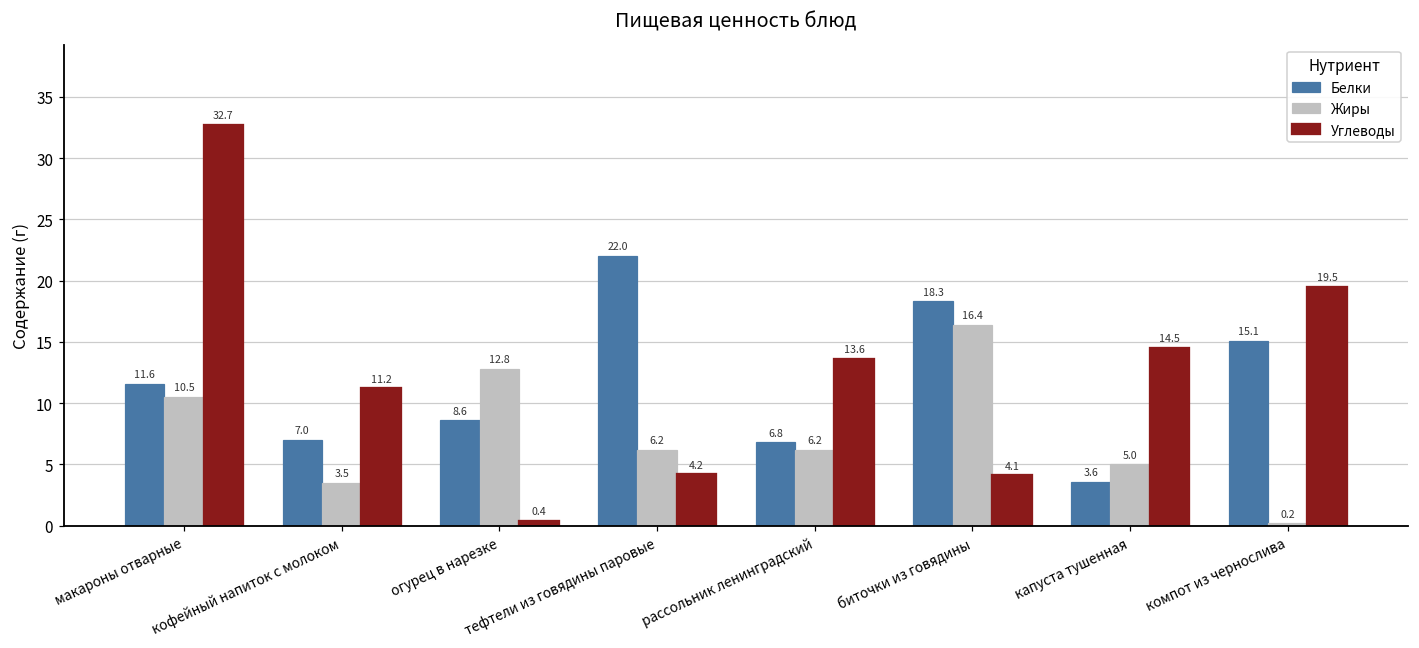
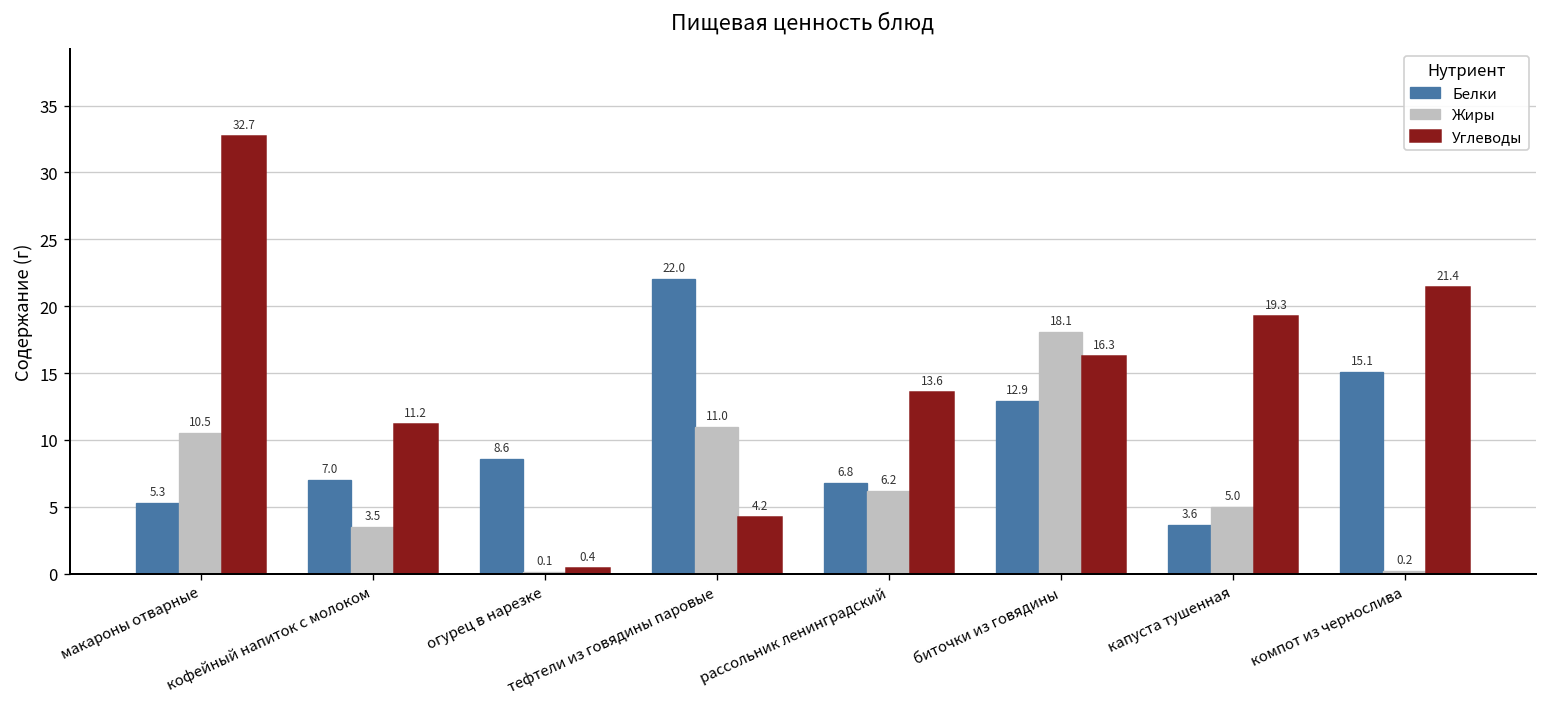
  {
    "Белки": {
-     "макароны отварные": 11.6,
+     "макароны отварные": 5.3,
      "кофейный напиток с молоком": 7.0,
      "огурец в нарезке": 8.6,
      "тефтели из говядины паровые": 22.0,
      "рассольник ленинградский": 6.8,
-     "биточки из говядины": 18.3,
+     "биточки из говядины": 12.9,
      "капуста тушенная": 3.6,
      "компот из чернослива": 15.1
    },
    "Жиры": {
      "макароны отварные": 10.5,
      "кофейный напиток с молоком": 3.5,
-     "огурец в нарезке": 12.8,
-     "тефтели из говядины паровые": 6.2,
+     "огурец в нарезке": 0.1,
+     "тефтели из говядины паровые": 11.0,
      "рассольник ленинградский": 6.2,
-     "биточки из говядины": 16.4,
+     "биточки из говядины": 18.1,
      "капуста тушенная": 5.0,
      "компот из чернослива": 0.2
    },
    "Углеводы": {
      "макароны отварные": 32.7,
      "кофейный напиток с молоком": 11.2,
      "огурец в нарезке": 0.4,
      "тефтели из говядины паровые": 4.2,
      "рассольник ленинградский": 13.6,
-     "биточки из говядины": 4.1,
-     "капуста тушенная": 14.5,
-     "компот из чернослива": 19.5
+     "биточки из говядины": 16.3,
+     "капуста тушенная": 19.3,
+     "компот из чернослива": 21.4
    }
  }
